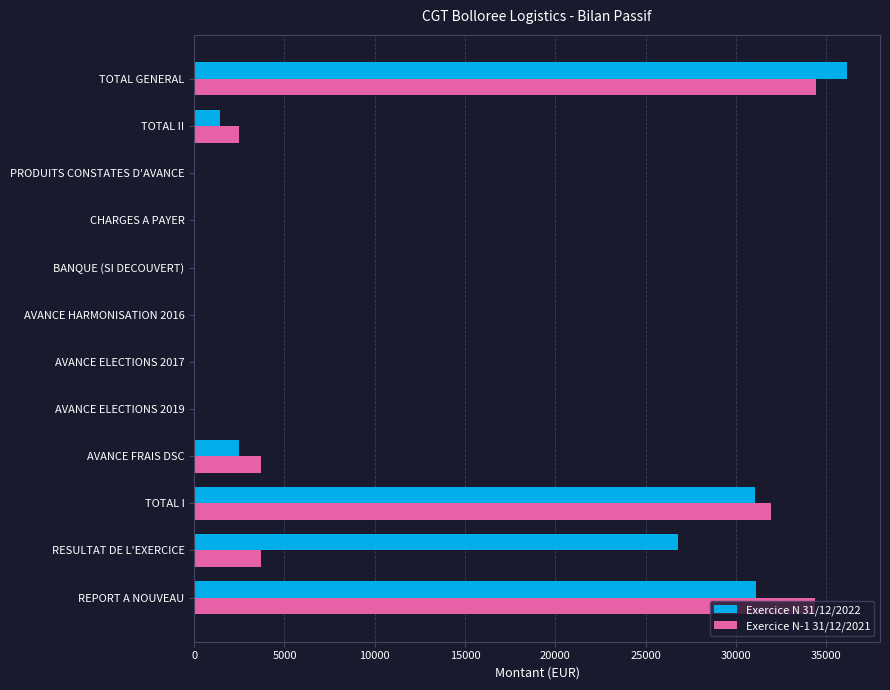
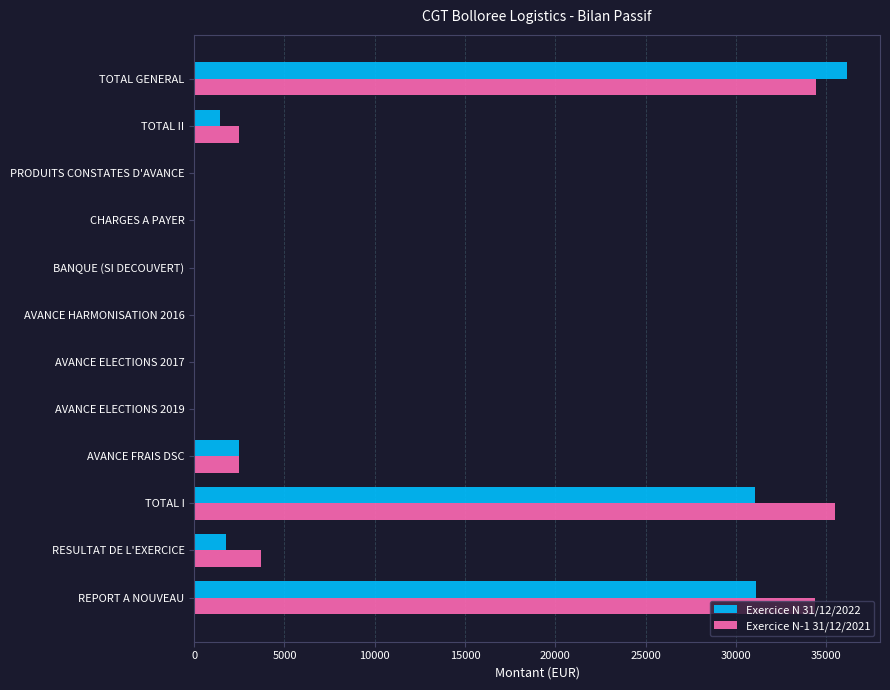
  {
    "Exercice N 31/12/2022": {
      "TOTAL GENERAL": 36200,
      "TOTAL II": 1400,
      "PRODUITS CONSTATES D'AVANCE": 0,
      "CHARGES A PAYER": 0,
      "BANQUE (SI DECOUVERT)": 0,
      "AVANCE HARMONISATION 2016": 0,
      "AVANCE ELECTIONS 2017": 0,
      "AVANCE ELECTIONS 2019": 0,
      "AVANCE FRAIS DSC": 2500,
      "TOTAL I": 31100,
-     "RESULTAT DE L'EXERCICE": 26800,
+     "RESULTAT DE L'EXERCICE": 1700,
      "REPORT A NOUVEAU": 31100
    },
    "Exercice N-1 31/12/2021": {
      "TOTAL GENERAL": 34400,
      "TOTAL II": 2500,
      "PRODUITS CONSTATES D'AVANCE": 0,
      "CHARGES A PAYER": 0,
      "BANQUE (SI DECOUVERT)": 0,
      "AVANCE HARMONISATION 2016": 0,
      "AVANCE ELECTIONS 2017": 0,
      "AVANCE ELECTIONS 2019": 0,
-     "AVANCE FRAIS DSC": 3700,
-     "TOTAL I": 31900,
+     "AVANCE FRAIS DSC": 2500,
+     "TOTAL I": 35500,
      "RESULTAT DE L'EXERCICE": 3700
    }
  }
